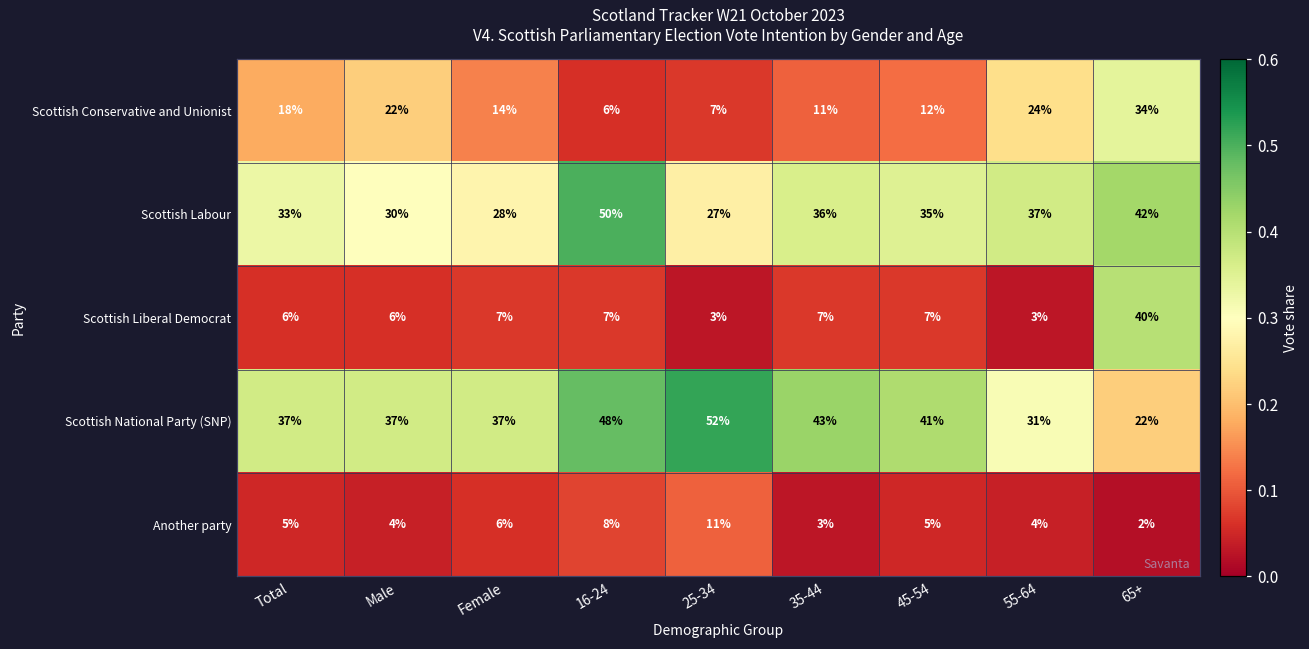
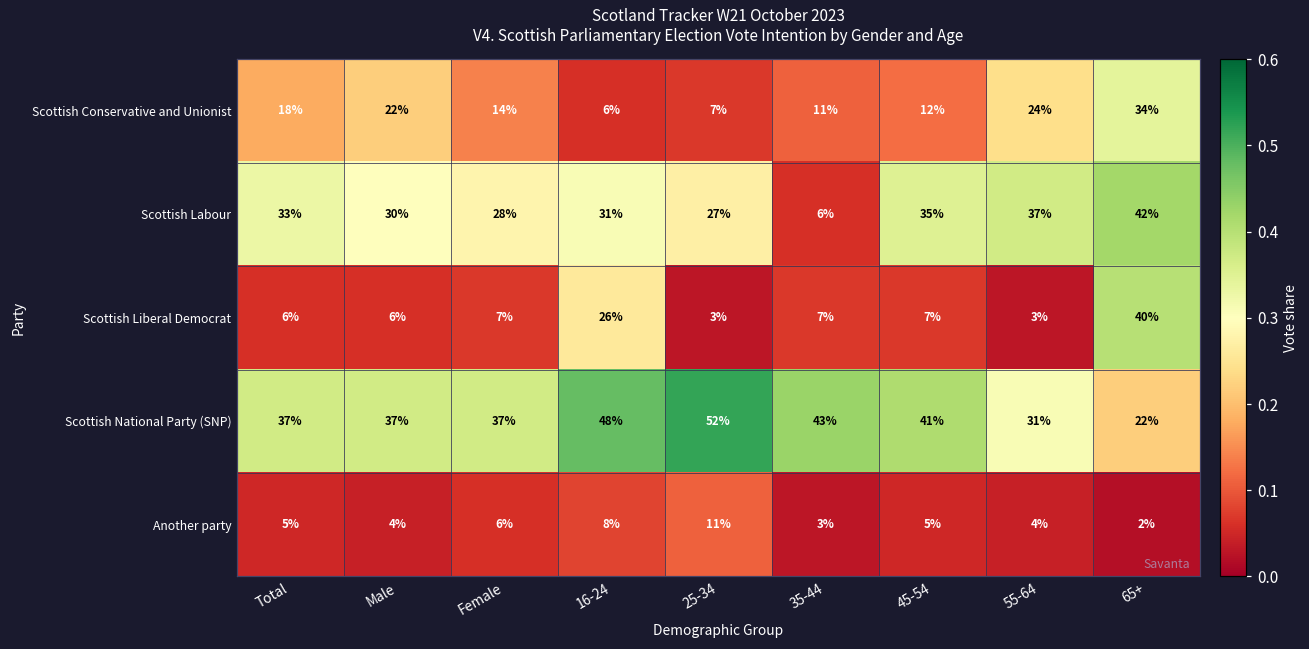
  {
    "Scottish Conservative and Unionist": {
      "Total": "18%",
      "Male": "22%",
      "Female": "14%",
      "16-24": "6%",
      "25-34": "7%",
      "35-44": "11%",
      "45-54": "12%",
      "55-64": "24%",
      "65+": "34%"
    },
    "Scottish Labour": {
      "Total": "33%",
      "Male": "30%",
      "Female": "28%",
-     "16-24": "50%",
+     "16-24": "31%",
      "25-34": "27%",
-     "35-44": "36%",
+     "35-44": "6%",
      "45-54": "35%",
      "55-64": "37%",
      "65+": "42%"
    },
    "Scottish Liberal Democrat": {
      "Total": "6%",
      "Male": "6%",
      "Female": "7%",
-     "16-24": "7%",
+     "16-24": "26%",
      "25-34": "3%",
      "35-44": "7%",
      "45-54": "7%",
      "55-64": "3%",
      "65+": "40%"
    },
    "Scottish National Party (SNP)": {
      "Total": "37%",
      "Male": "37%",
      "Female": "37%",
      "16-24": "48%",
      "25-34": "52%",
      "35-44": "43%",
      "45-54": "41%",
      "55-64": "31%",
      "65+": "22%"
    },
    "Another party": {
      "Total": "5%",
      "Male": "4%",
      "Female": "6%",
      "16-24": "8%",
      "25-34": "11%",
      "35-44": "3%",
      "45-54": "5%",
      "55-64": "4%"
    }
  }
